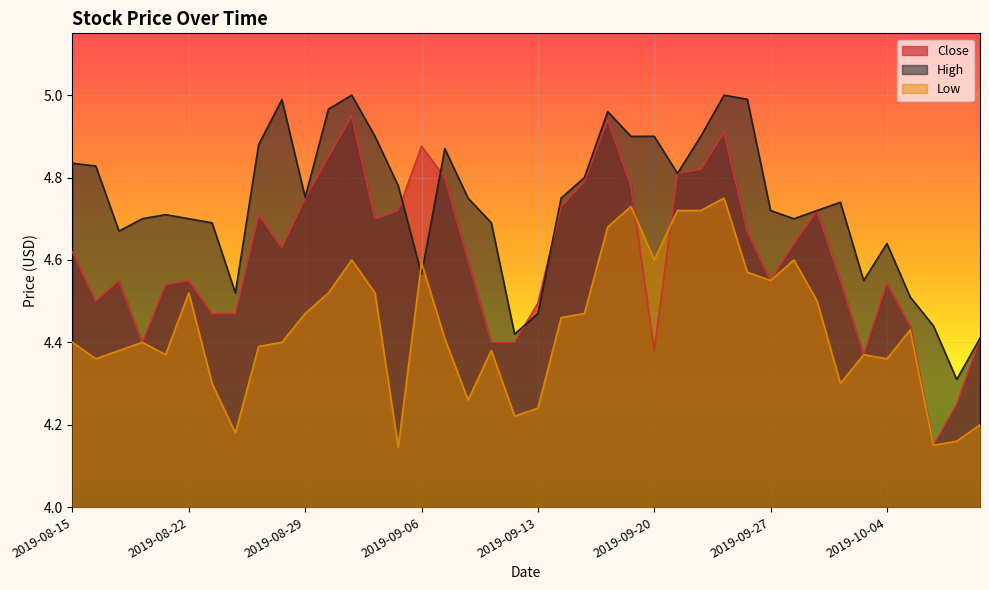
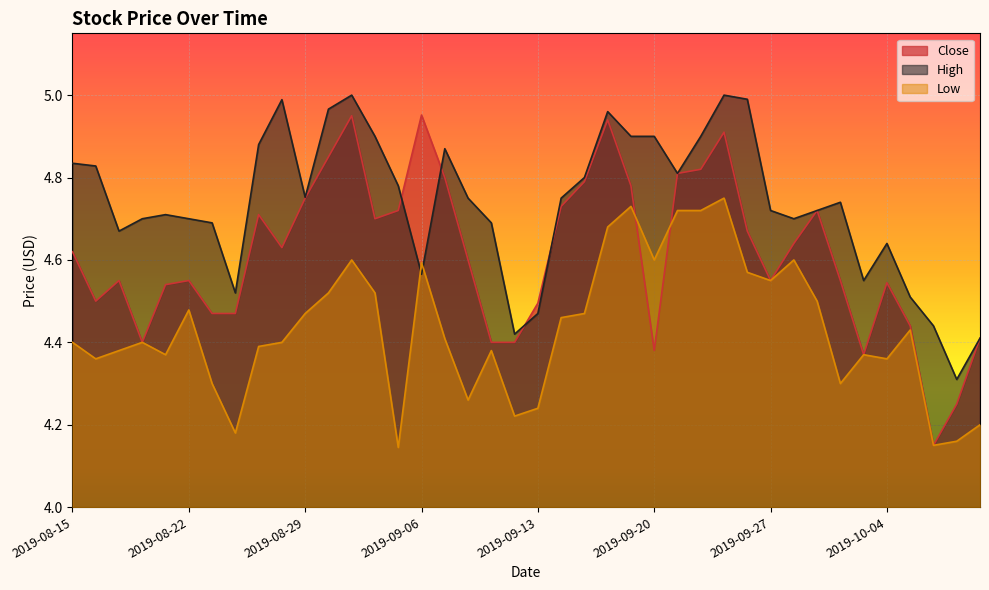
  {
    "Close": {
      "2019-08-15": 4.62,
      "2019-08-22": 4.55,
-     "2019-09-06": 4.88,
+     "2019-09-06": 4.95,
      "2019-09-13": 4.50,
      "2019-09-20": 4.38,
      "2019-10-04": 4.54
    },
    "High": {
      "2019-08-15": 4.83,
      "2019-08-22": 4.70,
      "2019-09-06": 4.57,
      "2019-09-13": 4.47,
      "2019-09-20": 4.90,
      "2019-09-27": 4.72,
      "2019-10-04": 4.64
    },
    "Low": {
      "2019-08-15": 4.40,
-     "2019-08-22": 4.52,
+     "2019-08-22": 4.48,
      "2019-08-29": 4.47,
      "2019-09-06": 4.59,
      "2019-09-13": 4.24,
      "2019-09-20": 4.60,
      "2019-10-04": 4.36
    }
  }
